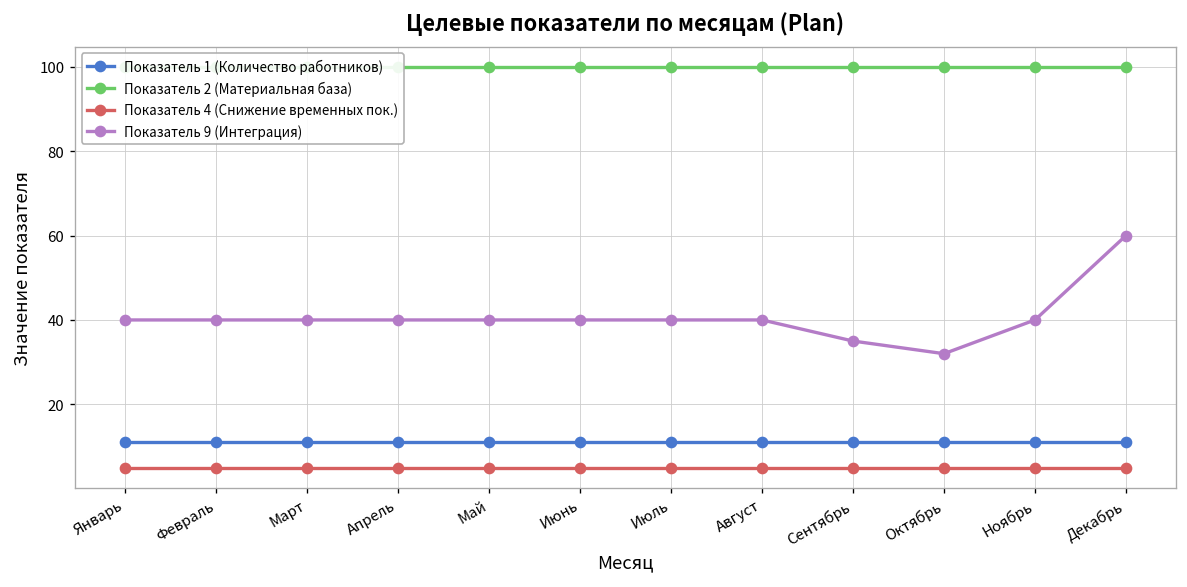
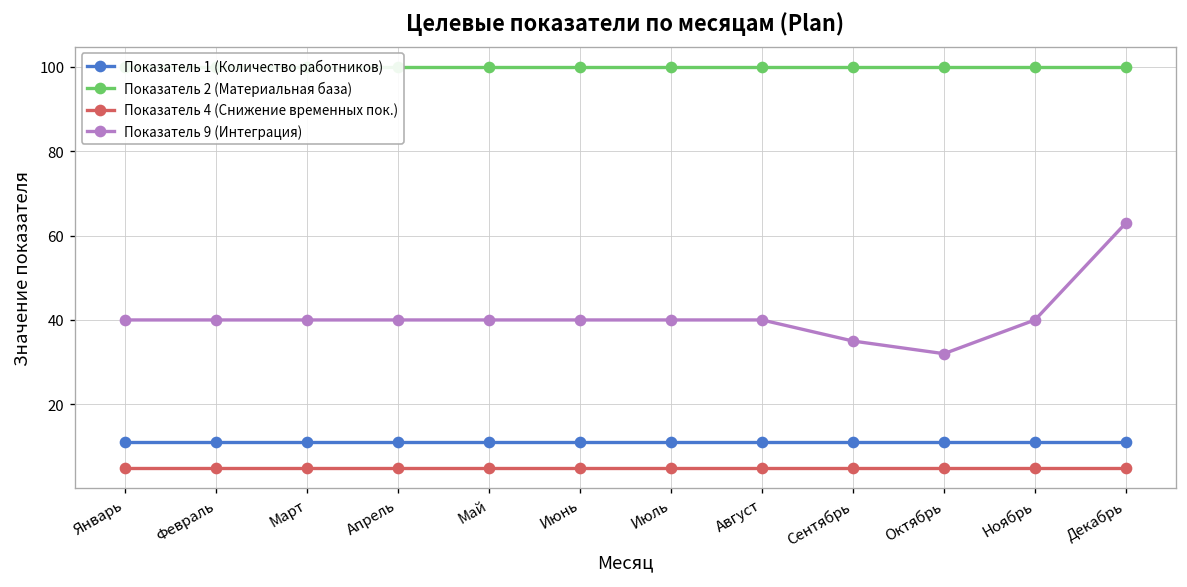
  {
    "Показатель 1 (Количество работников)": {
      "Январь": 11,
      "Февраль": 11,
      "Март": 11,
      "Апрель": 11,
      "Май": 11,
      "Июнь": 11,
      "Июль": 11,
      "Август": 11,
      "Сентябрь": 11,
      "Октябрь": 11,
      "Ноябрь": 11,
      "Декабрь": 11
    },
    "Показатель 2 (Материальная база)": {
      "Май": 100,
      "Июнь": 100,
      "Июль": 100,
      "Август": 100,
      "Сентябрь": 100,
      "Октябрь": 100,
      "Ноябрь": 100,
      "Декабрь": 100
    },
    "Показатель 4 (Снижение временных пок.)": {
      "Январь": 5,
      "Февраль": 5,
      "Март": 5,
      "Апрель": 5,
      "Май": 5,
      "Июнь": 5,
      "Июль": 5,
      "Август": 5,
      "Сентябрь": 5,
      "Октябрь": 5,
      "Ноябрь": 5,
      "Декабрь": 5
    },
    "Показатель 9 (Интеграция)": {
      "Январь": 40,
      "Февраль": 40,
      "Март": 40,
      "Апрель": 40,
      "Май": 40,
      "Июнь": 40,
      "Июль": 40,
      "Август": 40,
      "Сентябрь": 35,
      "Октябрь": 32,
      "Ноябрь": 40,
-     "Декабрь": 60
+     "Декабрь": 63
    }
  }
